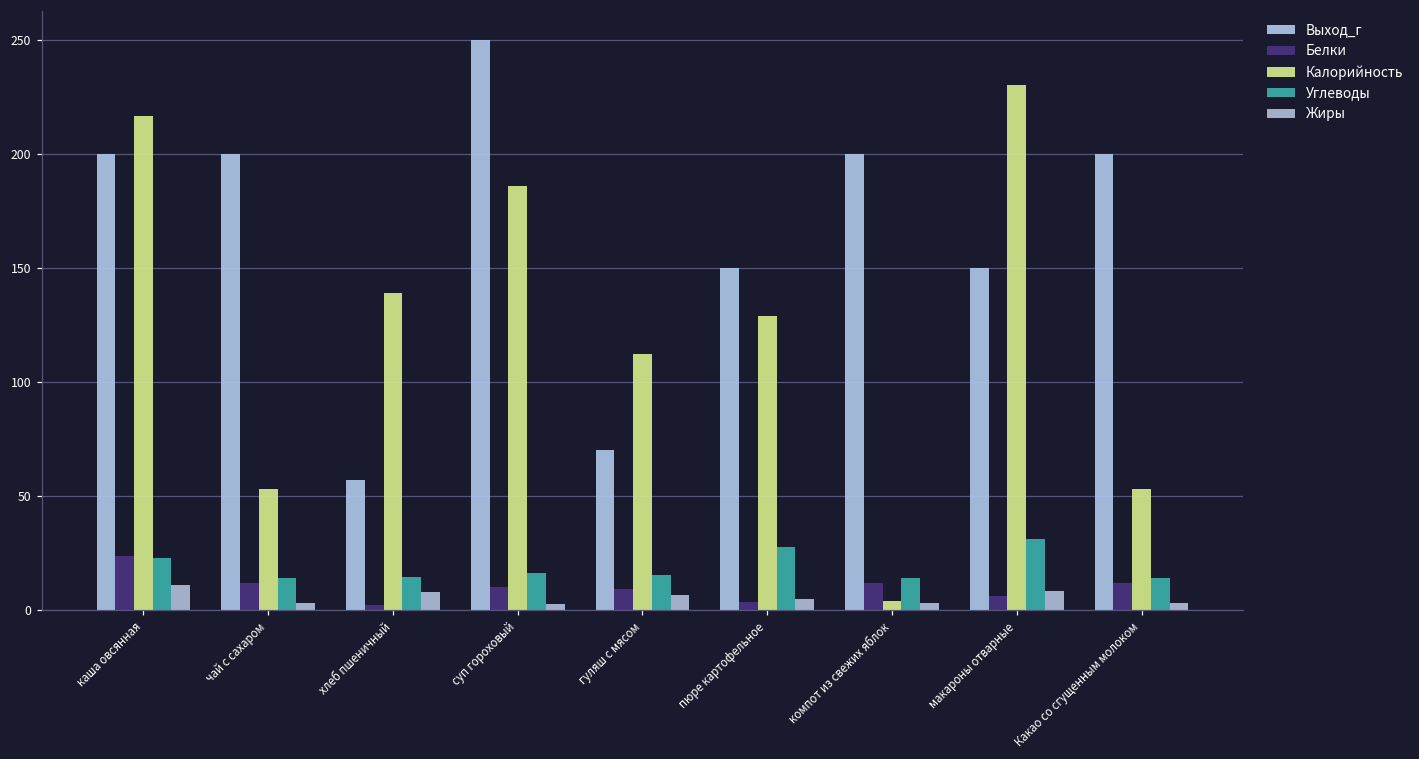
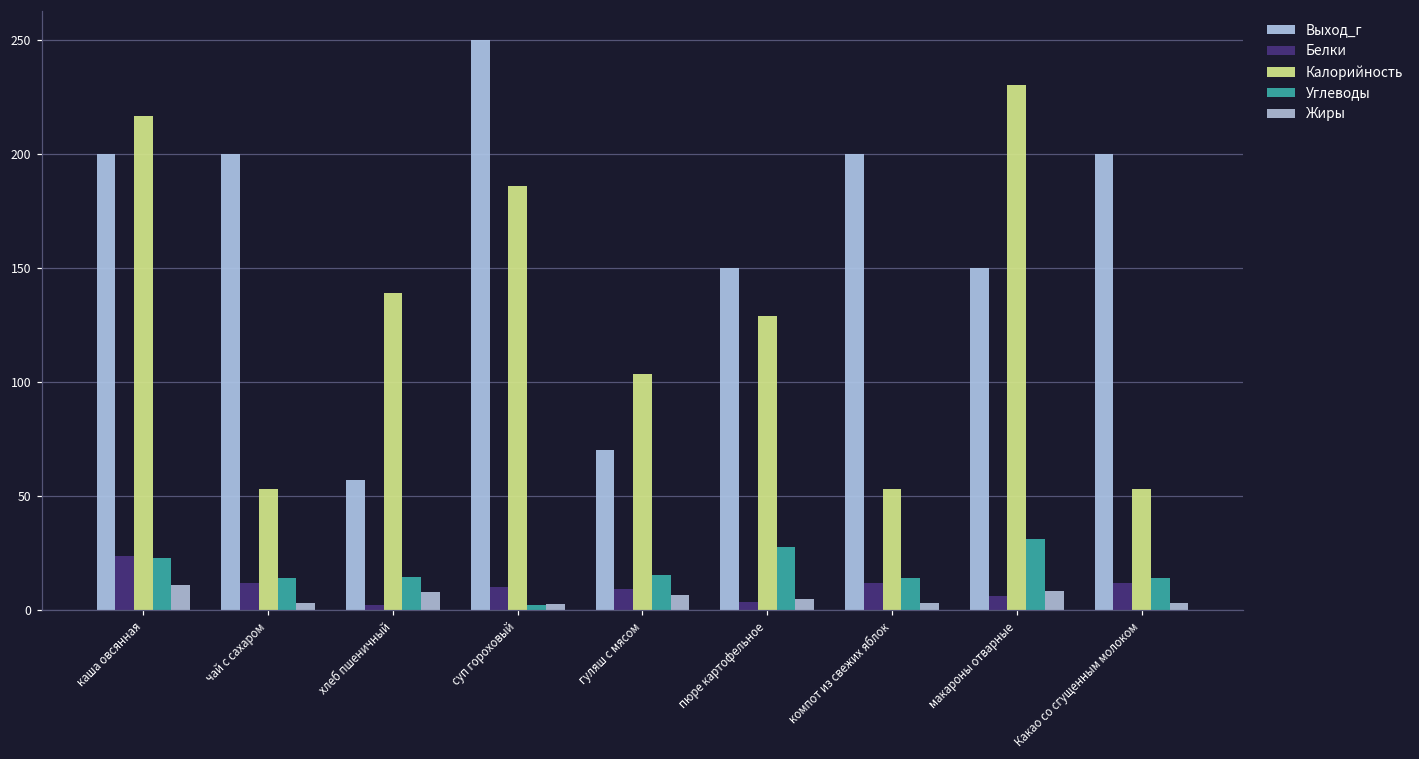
  {
    "Белки": {
      "каша овсянная": 24,
      "чай с сахаром": 12,
      "хлеб пшеничный": 2,
      "суп гороховый": 10,
      "гуляш с мясом": 9,
      "пюре картофельное": 3,
      "компот из свежих яблок": 12,
      "макароны отварные": 6,
      "Какао со сгущенным молоком": 12
    },
    "Калорийность": {
      "каша овсянная": 216,
      "чай с сахаром": 53,
      "хлеб пшеничный": 139,
      "суп гороховый": 186,
-     "гуляш с мясом": 112,
+     "гуляш с мясом": 103,
      "пюре картофельное": 129,
-     "компот из свежих яблок": 4,
+     "компот из свежих яблок": 53,
      "макароны отварные": 230,
      "Какао со сгущенным молоком": 53
    },
    "Углеводы": {
      "каша овсянная": 23,
      "чай с сахаром": 14,
      "хлеб пшеничный": 15,
-     "суп гороховый": 16,
+     "суп гороховый": 2,
      "гуляш с мясом": 15,
      "пюре картофельное": 28,
      "компот из свежих яблок": 14,
      "макароны отварные": 31,
      "Какао со сгущенным молоком": 14
    }
  }
